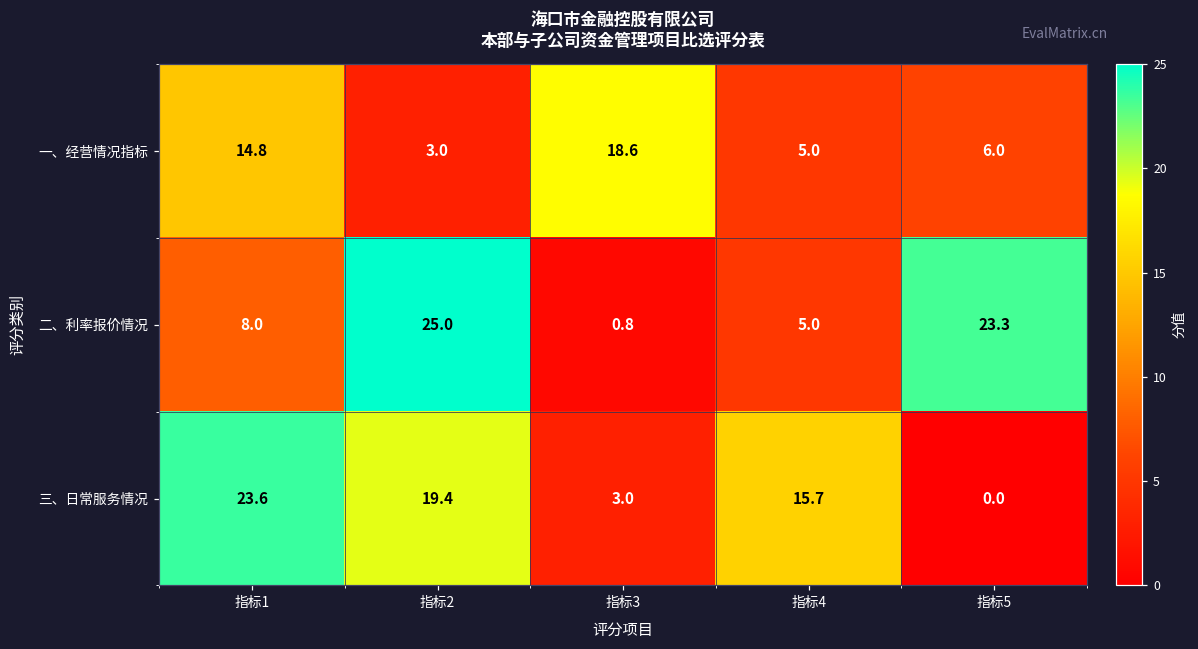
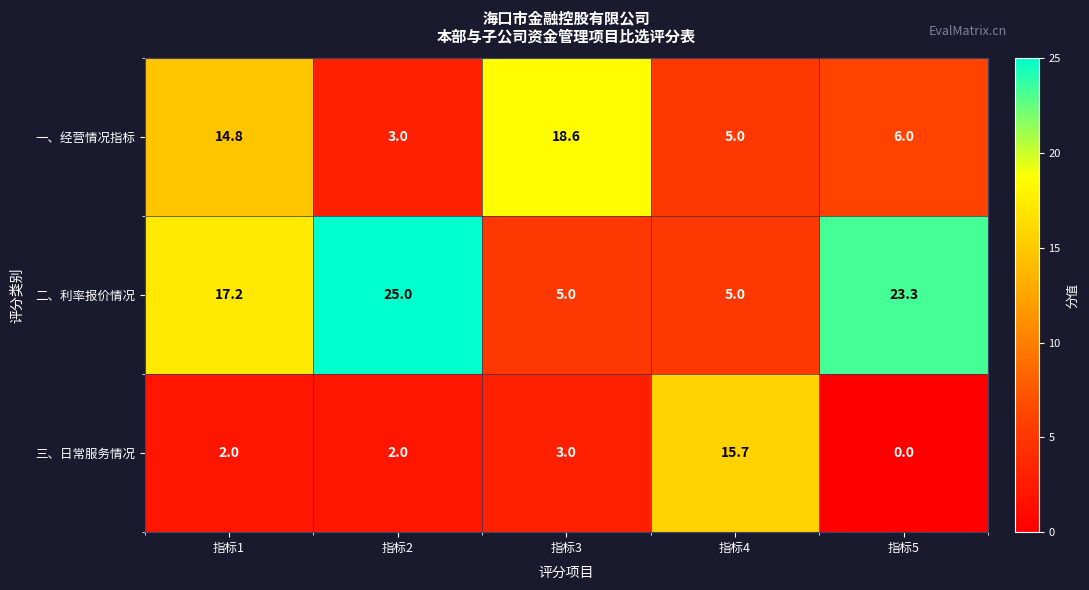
  {
    "一、经营情况指标": {
      "指标1": 14.8,
      "指标2": 3.0,
      "指标3": 18.6,
      "指标4": 5.0,
      "指标5": 6.0
    },
    "二、利率报价情况": {
-     "指标1": 8.0,
+     "指标1": 17.2,
      "指标2": 25.0,
-     "指标3": 0.8,
+     "指标3": 5.0,
      "指标4": 5.0,
      "指标5": 23.3
    },
    "三、日常服务情况": {
-     "指标1": 23.6,
-     "指标2": 19.4,
+     "指标1": 2.0,
+     "指标2": 2.0,
      "指标3": 3.0,
      "指标4": 15.7,
      "指标5": 0.0
    }
  }
